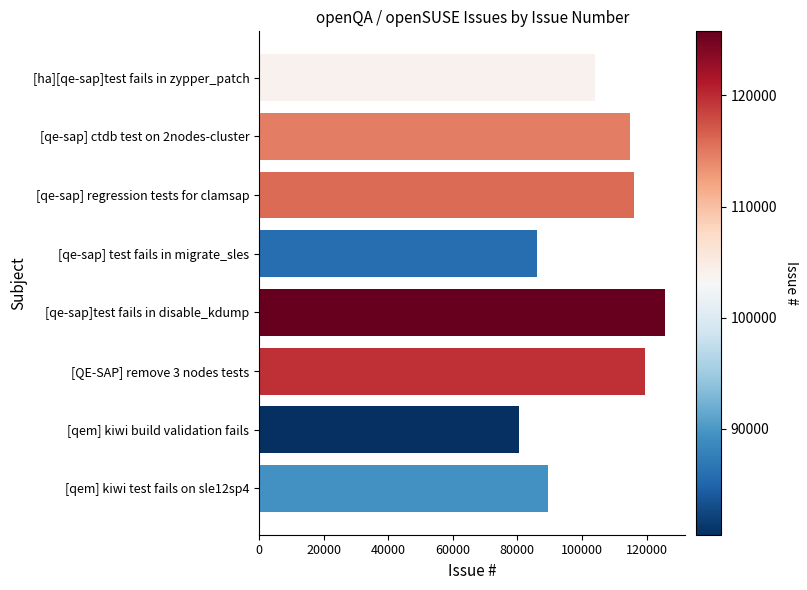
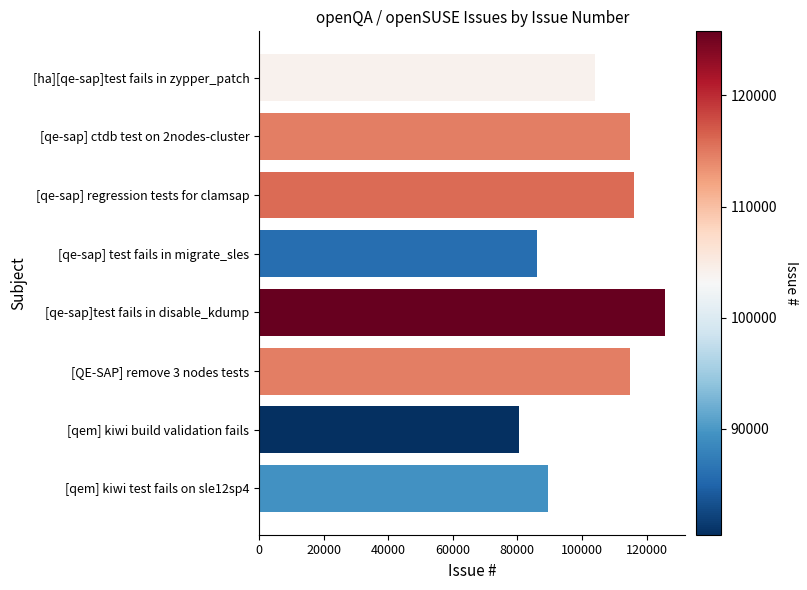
  {
    "[ha][qe-sap]test fails in zypper_patch": 104000,
    "[qe-sap] ctdb test on 2nodes-cluster": 115000,
    "[qe-sap] regression tests for clamsap": 116000,
    "[qe-sap] test fails in migrate_sles": 86000,
    "[qe-sap]test fails in disable_kdump": 126000,
-   "[QE-SAP] remove 3 nodes tests": 120000,
+   "[QE-SAP] remove 3 nodes tests": 115000,
    "[qem] kiwi build validation fails": 80000,
    "[qem] kiwi test fails on sle12sp4": 89000
  }
